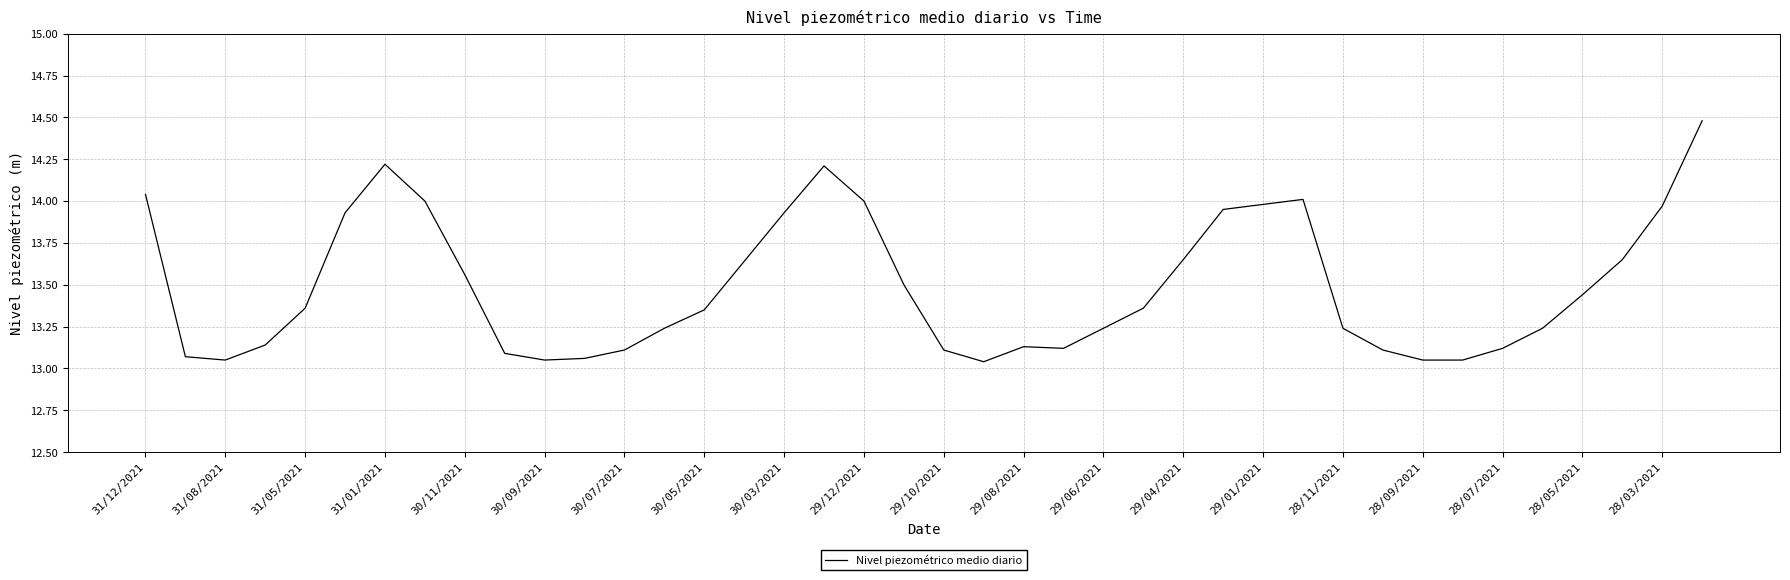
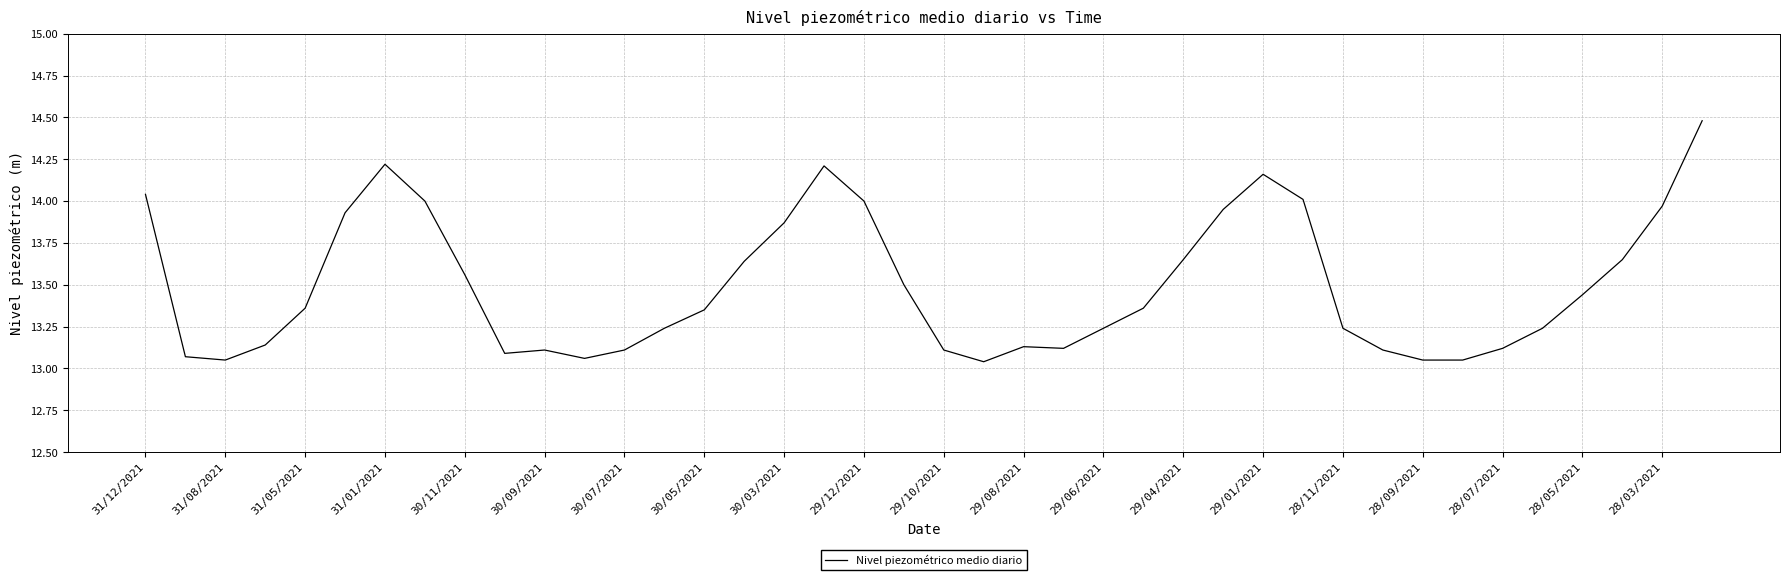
  {
    "31/12/2021": 14.04,
    "31/08/2021": 13.05,
    "31/05/2021": 13.36,
    "31/01/2021": 14.22,
    "30/11/2021": 13.56,
-   "30/09/2021": 13.05,
+   "30/09/2021": 13.11,
    "30/07/2021": 13.11,
    "30/05/2021": 13.35,
-   "30/03/2021": 13.93,
+   "30/03/2021": 13.87,
    "29/12/2021": 14.00,
    "29/10/2021": 13.11,
    "29/08/2021": 13.13,
    "29/06/2021": 13.24,
    "29/04/2021": 13.65,
-   "29/01/2021": 13.98,
+   "29/01/2021": 14.16,
    "28/11/2021": 13.24,
    "28/09/2021": 13.05,
    "28/07/2021": 13.12,
    "28/05/2021": 13.44,
    "28/03/2021": 13.97
  }
